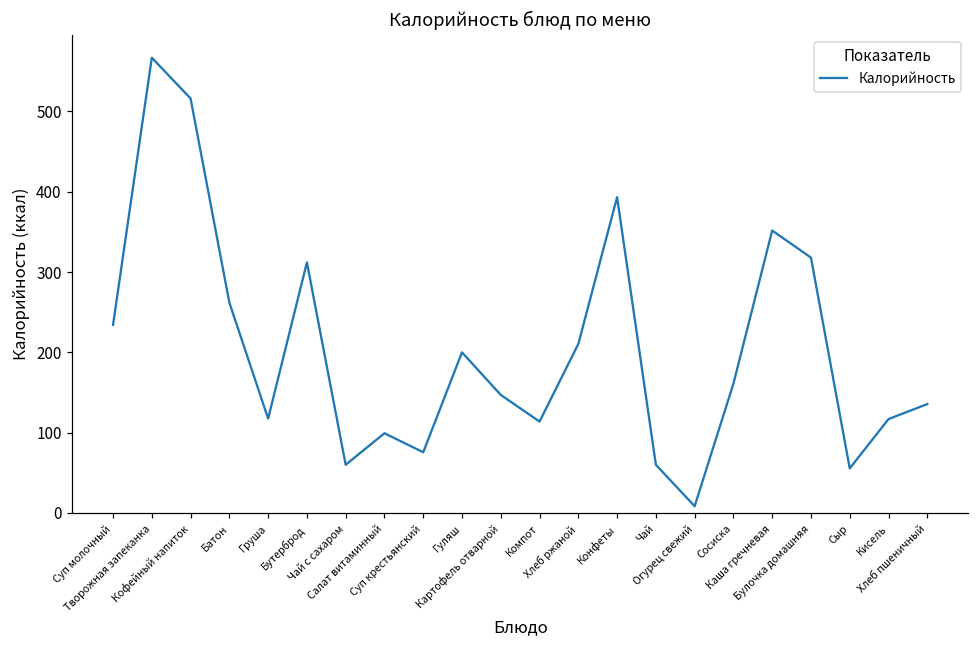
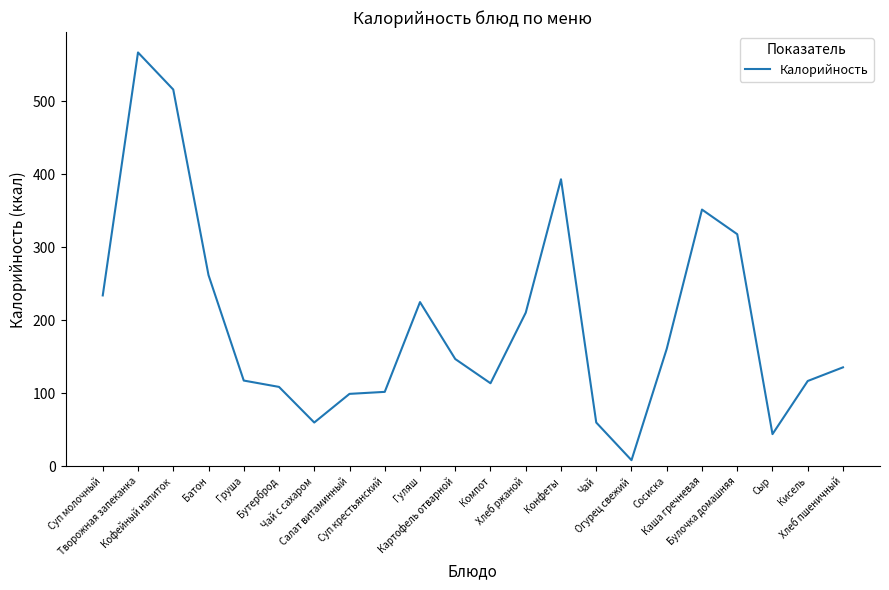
  {
    "Суп молочный": 230,
    "Творожная запеканка": 570,
    "Кофейный напиток": 520,
    "Батон": 260,
    "Груша": 120,
-   "Бутерброд": 310,
+   "Бутерброд": 110,
    "Чай с сахаром": 60,
    "Салат витаминный": 100,
-   "Суп крестьянский": 80,
-   "Гуляш": 200,
+   "Суп крестьянский": 100,
+   "Гуляш": 230,
    "Картофель отварной": 150,
    "Компот": 110,
    "Хлеб ржаной": 210,
    "Конфеты": 390,
    "Чай": 60,
    "Огурец свежий": 10,
    "Сосиска": 160,
    "Каша гречневая": 350,
    "Булочка домашняя": 320,
-   "Сыр": 60,
+   "Сыр": 40,
    "Кисель": 120,
    "Хлеб пшеничный": 140
  }
